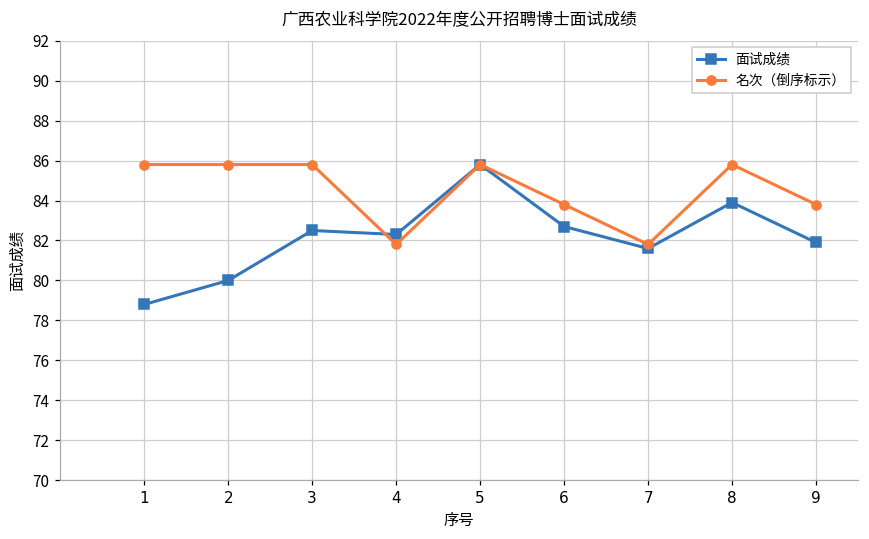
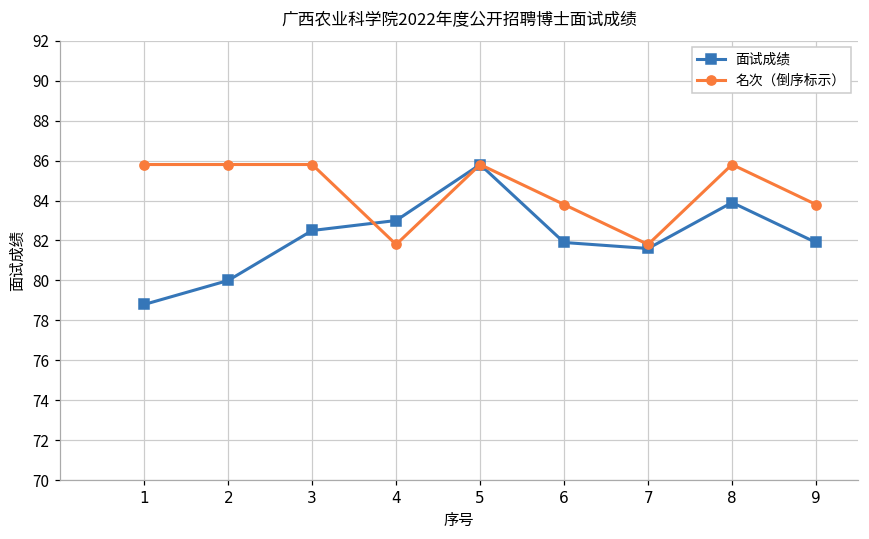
  {
    "面试成绩": {
      "1": 78.8,
      "2": 80.0,
      "3": 82.5,
-     "4": 82.3,
-     "6": 82.7,
+     "4": 83.0,
+     "6": 81.9,
      "7": 81.6,
      "8": 83.9,
      "9": 81.9
    },
    "名次（倒序标示）": {
      "1": 85.8,
      "2": 85.8,
      "3": 85.8,
      "4": 81.8,
      "6": 83.8,
      "7": 81.8,
      "8": 85.8,
      "9": 83.8
    }
  }
